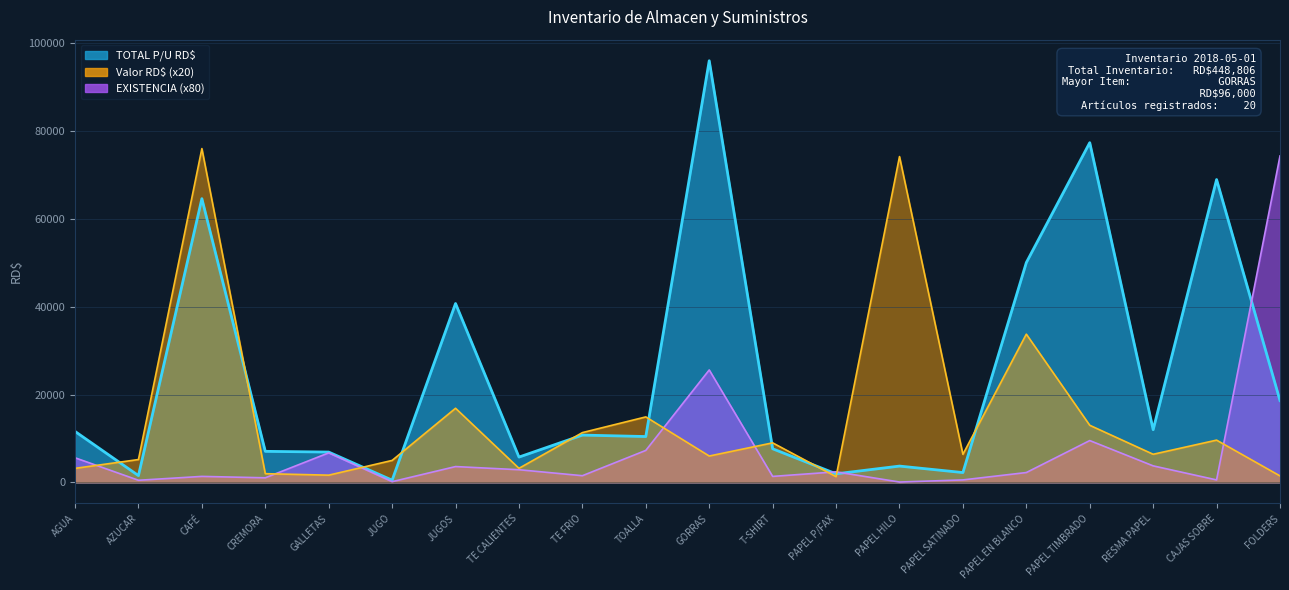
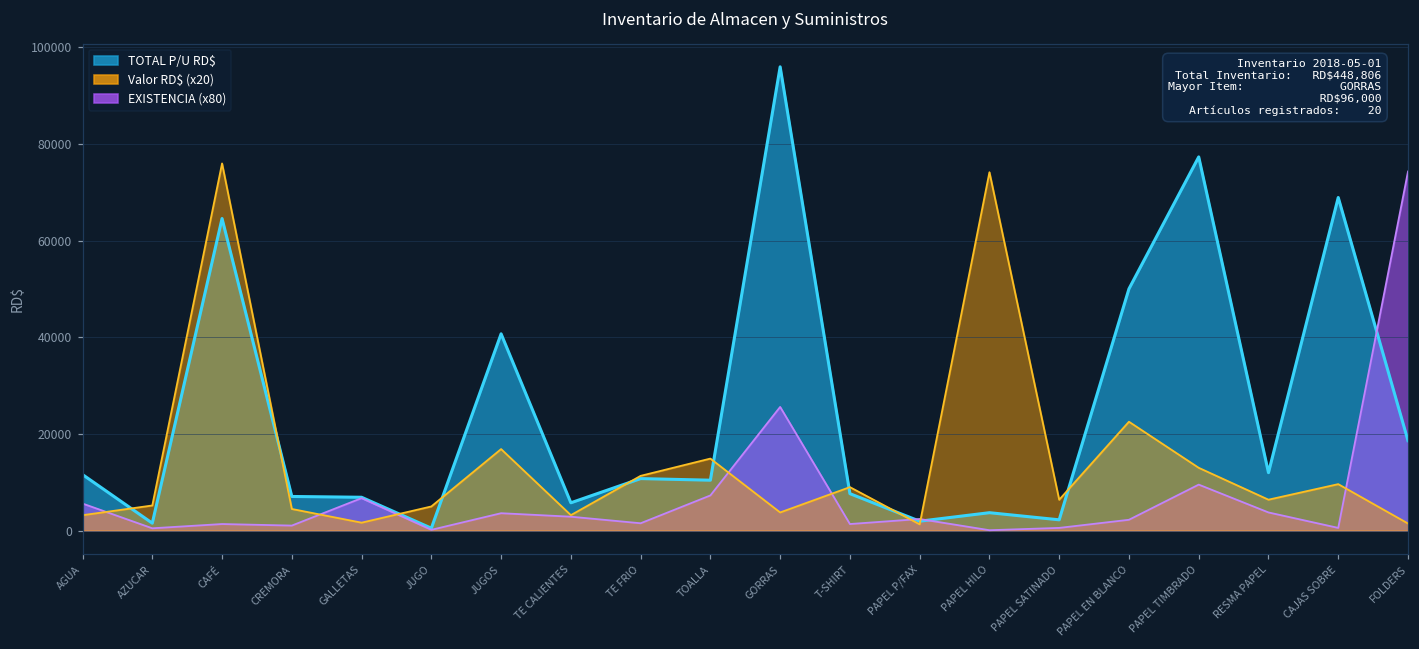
  {
    "TOTAL P/U RD$": {
      "AGUA": 12000,
      "AZUCAR": 2000,
      "CAFÉ": 65000,
      "CREMORA": 7000,
      "JUGOS": 41000,
      "TE CALIENTES": 6000,
      "TOALLA": 10000,
      "GORRAS": 96000,
      "T-SHIRT": 8000,
      "PAPEL HILO": 4000,
      "PAPEL SATINADO": 2000,
      "PAPEL EN BLANCO": 50000,
      "PAPEL TIMBRADO": 77000,
      "RESMA PAPEL": 12000,
      "CAJAS SOBRE": 69000,
      "FOLDERS": 19000
    },
    "EXISTENCIA (x80)": {
      "AGUA": 6000,
      "AZUCAR": 0,
      "CAFÉ": 1000,
      "CREMORA": 1000,
      "JUGOS": 4000,
      "TE FRIO": 2000,
      "TOALLA": 7000,
      "GORRAS": 26000,
      "T-SHIRT": 1000,
      "PAPEL HILO": 0,
      "PAPEL SATINADO": 1000,
      "PAPEL EN BLANCO": 2000,
      "PAPEL TIMBRADO": 10000,
      "RESMA PAPEL": 4000,
      "CAJAS SOBRE": 1000,
      "FOLDERS": 74000
    },
    "Valor RD$ (x20)": {
      "AGUA": 3000,
      "AZUCAR": 5000,
      "CAFÉ": 76000,
-     "CREMORA": 2000,
+     "CREMORA": 4000,
      "GALLETAS": 2000,
      "JUGO": 5000,
      "JUGOS": 17000,
      "TOALLA": 15000,
-     "GORRAS": 6000,
+     "GORRAS": 4000,
      "T-SHIRT": 9000,
      "PAPEL P/FAX": 1000,
      "PAPEL HILO": 74000,
      "PAPEL SATINADO": 6000,
-     "PAPEL EN BLANCO": 34000,
+     "PAPEL EN BLANCO": 23000,
      "PAPEL TIMBRADO": 13000,
      "RESMA PAPEL": 6000,
      "CAJAS SOBRE": 10000,
      "FOLDERS": 1000
    }
  }
